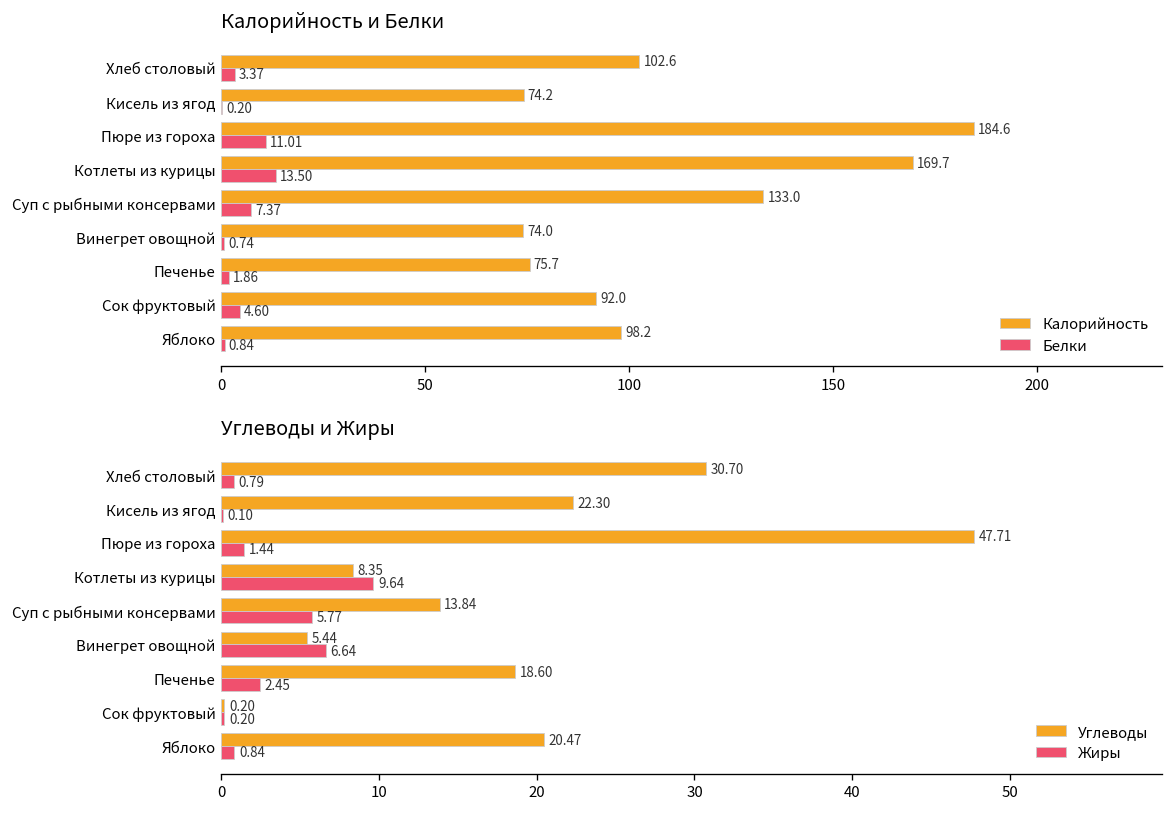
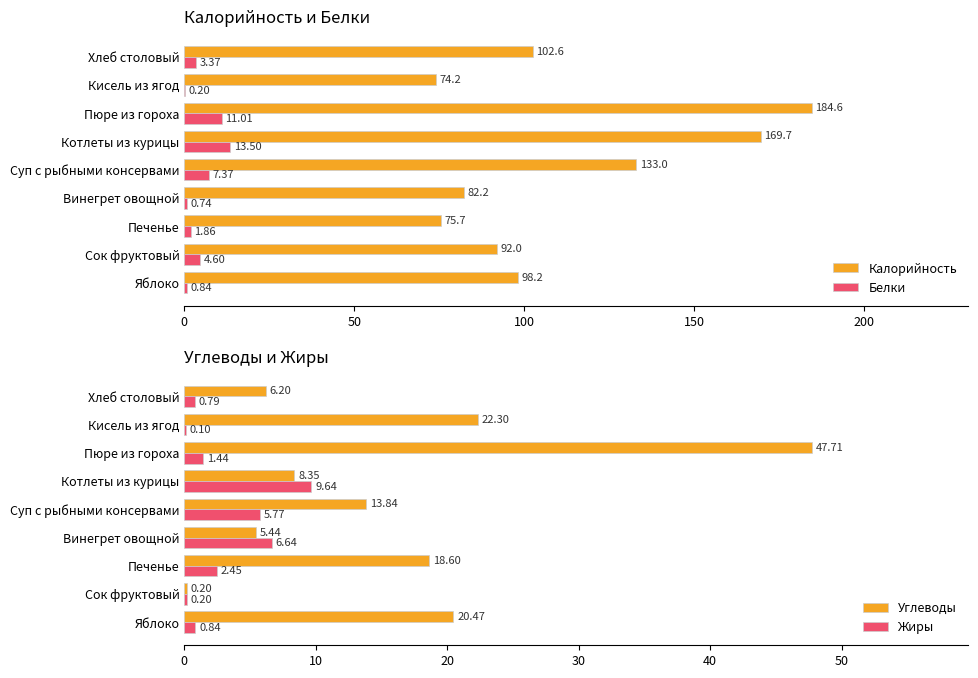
  {
    "Калорийность и Белки": {
      "Калорийность": {
        "Хлеб столовый": 102.6,
        "Кисель из ягод": 74.2,
        "Пюре из гороха": 184.6,
        "Котлеты из курицы": 169.7,
        "Суп с рыбными консервами": 133.0,
-       "Винегрет овощной": 74.0,
+       "Винегрет овощной": 82.2,
        "Печенье": 75.7,
        "Сок фруктовый": 92.0,
        "Яблоко": 98.2
      },
      "Белки": {
        "Хлеб столовый": 3.37,
        "Кисель из ягод": 0.20,
        "Пюре из гороха": 11.01,
        "Котлеты из курицы": 13.50,
        "Суп с рыбными консервами": 7.37,
        "Винегрет овощной": 0.74,
        "Печенье": 1.86,
        "Сок фруктовый": 4.60,
        "Яблоко": 0.84
      }
    },
    "Углеводы и Жиры": {
      "Углеводы": {
-       "Хлеб столовый": 30.70,
+       "Хлеб столовый": 6.20,
        "Кисель из ягод": 22.30,
        "Пюре из гороха": 47.71,
        "Котлеты из курицы": 8.35,
        "Суп с рыбными консервами": 13.84,
        "Винегрет овощной": 5.44,
        "Печенье": 18.60,
        "Сок фруктовый": 0.20,
        "Яблоко": 20.47
      },
      "Жиры": {
        "Хлеб столовый": 0.79,
        "Кисель из ягод": 0.10,
        "Пюре из гороха": 1.44,
        "Котлеты из курицы": 9.64,
        "Суп с рыбными консервами": 5.77,
        "Винегрет овощной": 6.64,
        "Печенье": 2.45,
        "Сок фруктовый": 0.20,
        "Яблоко": 0.84
      }
    }
  }
